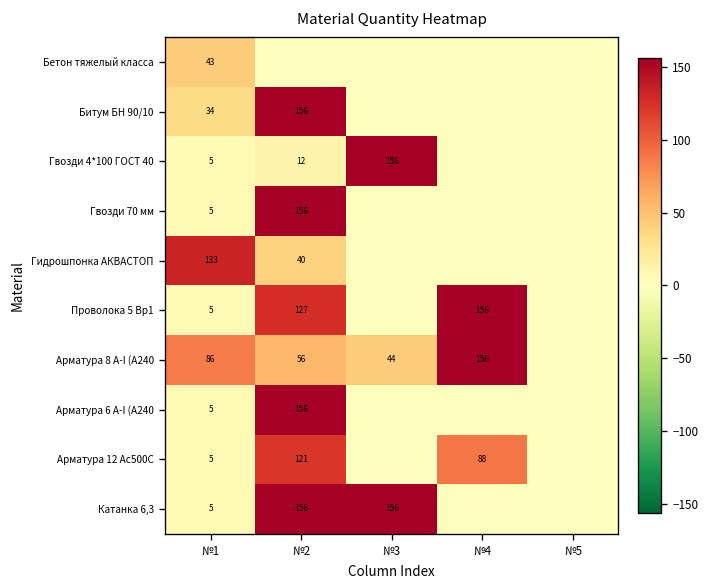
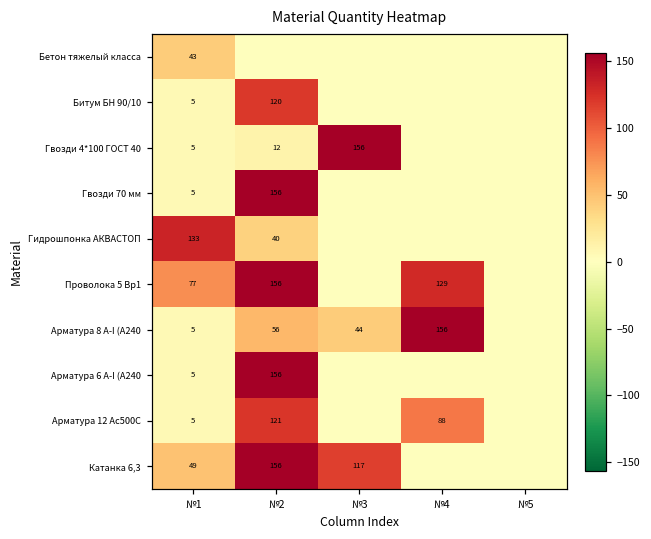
  {
    "Бетон тяжелый класса": {
      "№1": 43
    },
    "Битум БН 90/10": {
-     "№1": 34,
-     "№2": 156
+     "№1": 5,
+     "№2": 120
    },
    "Гвозди 4*100 ГОСТ 40": {
      "№1": 5,
      "№2": 12,
      "№3": 156
    },
    "Гвозди 70 мм": {
      "№1": 5,
      "№2": 156
    },
    "Гидрошпонка АКВАСТОП": {
      "№1": 133,
      "№2": 40
    },
    "Проволока 5 Вр1": {
-     "№1": 5,
-     "№2": 127,
-     "№4": 156
+     "№1": 77,
+     "№2": 156,
+     "№4": 129
    },
    "Арматура 8 А-I (А240": {
-     "№1": 86,
+     "№1": 5,
      "№2": 56,
      "№3": 44,
      "№4": 156
    },
    "Арматура 6 А-I (А240": {
      "№1": 5,
      "№2": 156
    },
    "Арматура 12 Ас500С": {
      "№1": 5,
      "№2": 121,
      "№4": 88
    },
    "Катанка 6,3": {
-     "№1": 5,
+     "№1": 49,
      "№2": 156,
-     "№3": 156
+     "№3": 117
    }
  }
